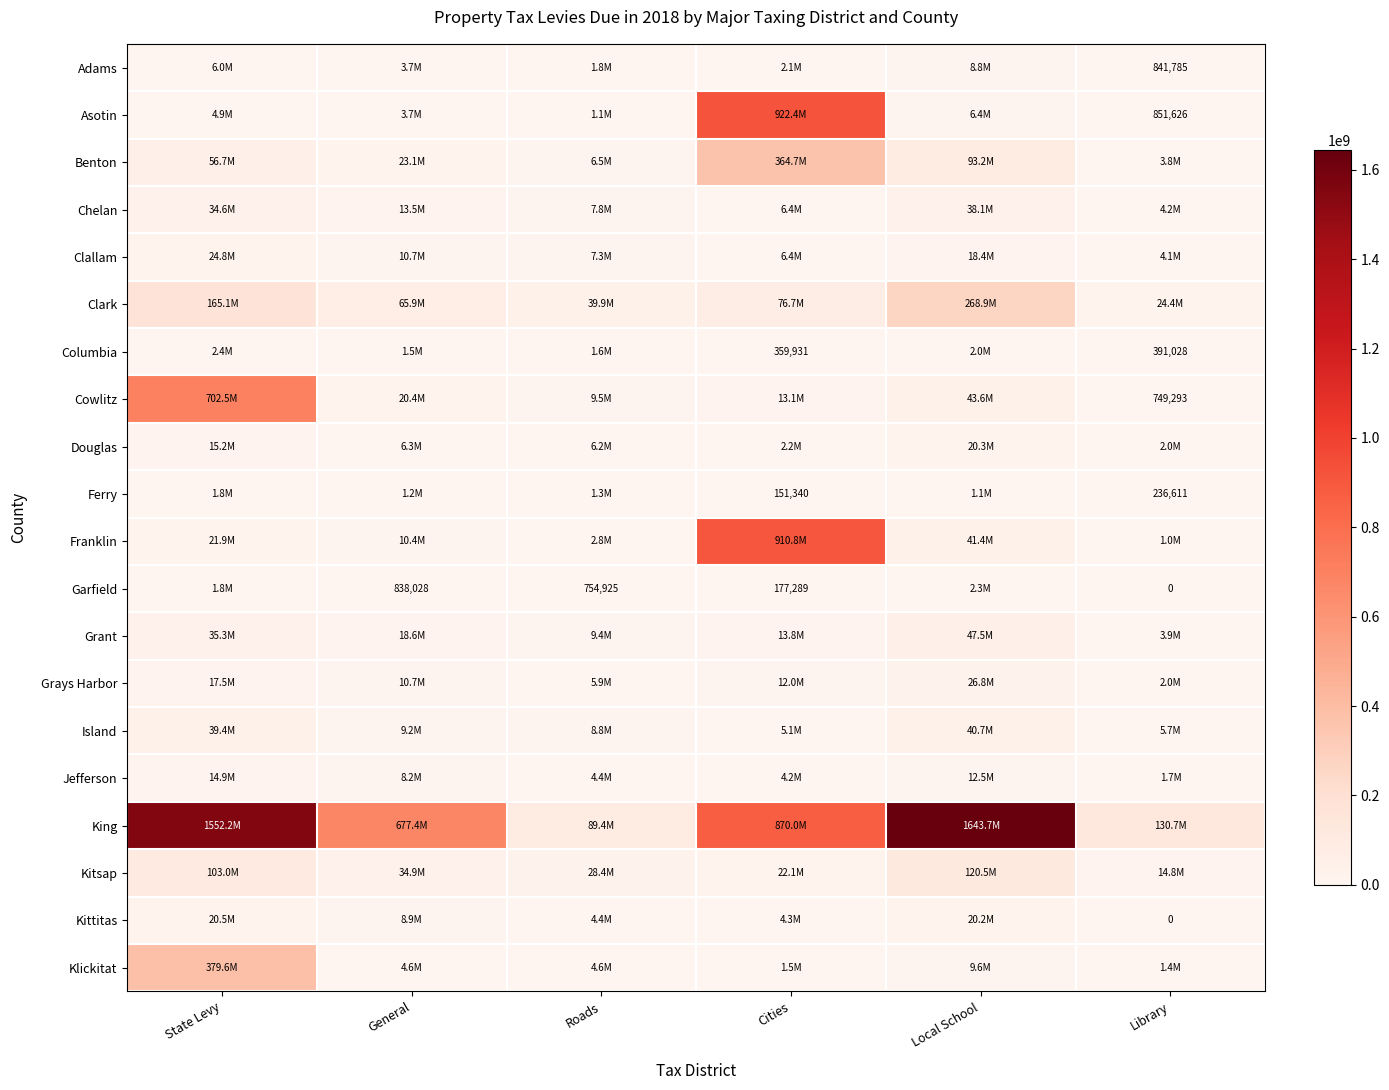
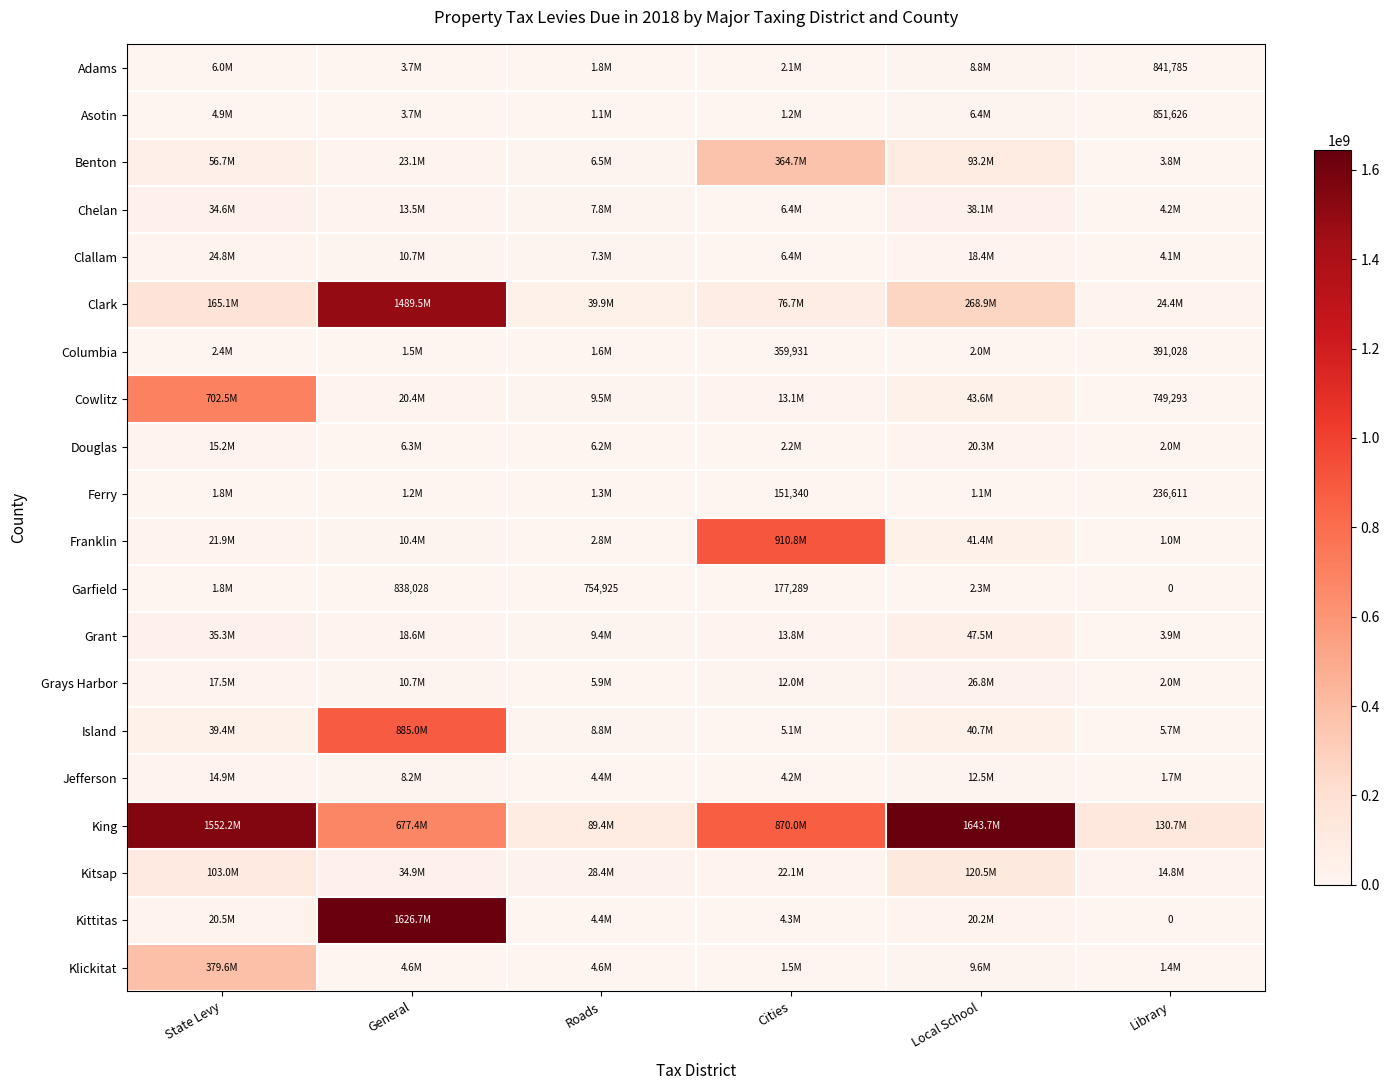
  {
    "Adams": {
      "State Levy": "6.0M",
      "General": "3.7M",
      "Roads": "1.8M",
      "Cities": "2.1M",
      "Local School": "8.8M",
      "Library": "841,785"
    },
    "Asotin": {
      "State Levy": "4.9M",
      "General": "3.7M",
      "Roads": "1.1M",
-     "Cities": "922.4M",
+     "Cities": "1.2M",
      "Local School": "6.4M",
      "Library": "851,626"
    },
    "Benton": {
      "State Levy": "56.7M",
      "General": "23.1M",
      "Roads": "6.5M",
      "Cities": "364.7M",
      "Local School": "93.2M",
      "Library": "3.8M"
    },
    "Chelan": {
      "State Levy": "34.6M",
      "General": "13.5M",
      "Roads": "7.8M",
      "Cities": "6.4M",
      "Local School": "38.1M",
      "Library": "4.2M"
    },
    "Clallam": {
      "State Levy": "24.8M",
      "General": "10.7M",
      "Roads": "7.3M",
      "Cities": "6.4M",
      "Local School": "18.4M",
      "Library": "4.1M"
    },
    "Clark": {
      "State Levy": "165.1M",
-     "General": "65.9M",
+     "General": "1489.5M",
      "Roads": "39.9M",
      "Cities": "76.7M",
      "Local School": "268.9M",
      "Library": "24.4M"
    },
    "Columbia": {
      "State Levy": "2.4M",
      "General": "1.5M",
      "Roads": "1.6M",
      "Cities": "359,931",
      "Local School": "2.0M",
      "Library": "391,028"
    },
    "Cowlitz": {
      "State Levy": "702.5M",
      "General": "20.4M",
      "Roads": "9.5M",
      "Cities": "13.1M",
      "Local School": "43.6M",
      "Library": "749,293"
    },
    "Douglas": {
      "State Levy": "15.2M",
      "General": "6.3M",
      "Roads": "6.2M",
      "Cities": "2.2M",
      "Local School": "20.3M",
      "Library": "2.0M"
    },
    "Ferry": {
      "State Levy": "1.8M",
      "General": "1.2M",
      "Roads": "1.3M",
      "Cities": "151,340",
      "Local School": "1.1M",
      "Library": "236,611"
    },
    "Franklin": {
      "State Levy": "21.9M",
      "General": "10.4M",
      "Roads": "2.8M",
      "Cities": "910.8M",
      "Local School": "41.4M",
      "Library": "1.0M"
    },
    "Garfield": {
      "State Levy": "1.8M",
      "General": "838,028",
      "Roads": "754,925",
      "Cities": "177,289",
      "Local School": "2.3M",
      "Library": "0"
    },
    "Grant": {
      "State Levy": "35.3M",
      "General": "18.6M",
      "Roads": "9.4M",
      "Cities": "13.8M",
      "Local School": "47.5M",
      "Library": "3.9M"
    },
    "Grays Harbor": {
      "State Levy": "17.5M",
      "General": "10.7M",
      "Roads": "5.9M",
      "Cities": "12.0M",
      "Local School": "26.8M",
      "Library": "2.0M"
    },
    "Island": {
      "State Levy": "39.4M",
-     "General": "9.2M",
+     "General": "885.0M",
      "Roads": "8.8M",
      "Cities": "5.1M",
      "Local School": "40.7M",
      "Library": "5.7M"
    },
    "Jefferson": {
      "State Levy": "14.9M",
      "General": "8.2M",
      "Roads": "4.4M",
      "Cities": "4.2M",
      "Local School": "12.5M",
      "Library": "1.7M"
    },
    "King": {
      "State Levy": "1552.2M",
      "General": "677.4M",
      "Roads": "89.4M",
      "Cities": "870.0M",
      "Local School": "1643.7M",
      "Library": "130.7M"
    },
    "Kitsap": {
      "State Levy": "103.0M",
      "General": "34.9M",
      "Roads": "28.4M",
      "Cities": "22.1M",
      "Local School": "120.5M",
      "Library": "14.8M"
    },
    "Kittitas": {
      "State Levy": "20.5M",
-     "General": "8.9M",
+     "General": "1626.7M",
      "Roads": "4.4M",
      "Cities": "4.3M",
      "Local School": "20.2M",
      "Library": "0"
    },
    "Klickitat": {
      "State Levy": "379.6M",
      "General": "4.6M",
      "Roads": "4.6M",
      "Cities": "1.5M",
      "Local School": "9.6M",
      "Library": "1.4M"
    }
  }
